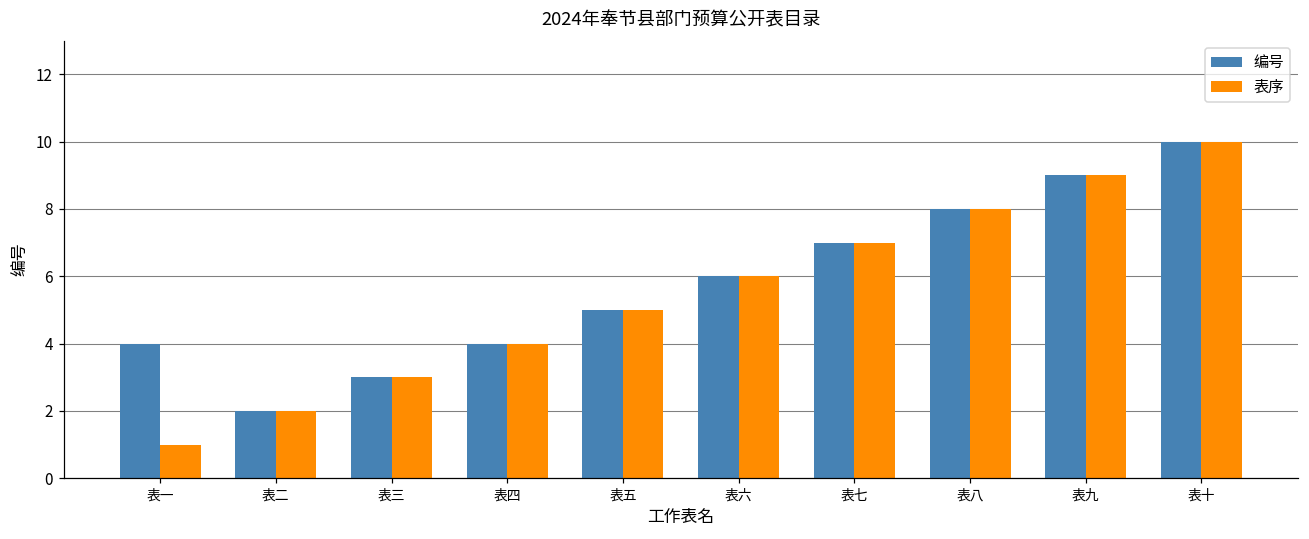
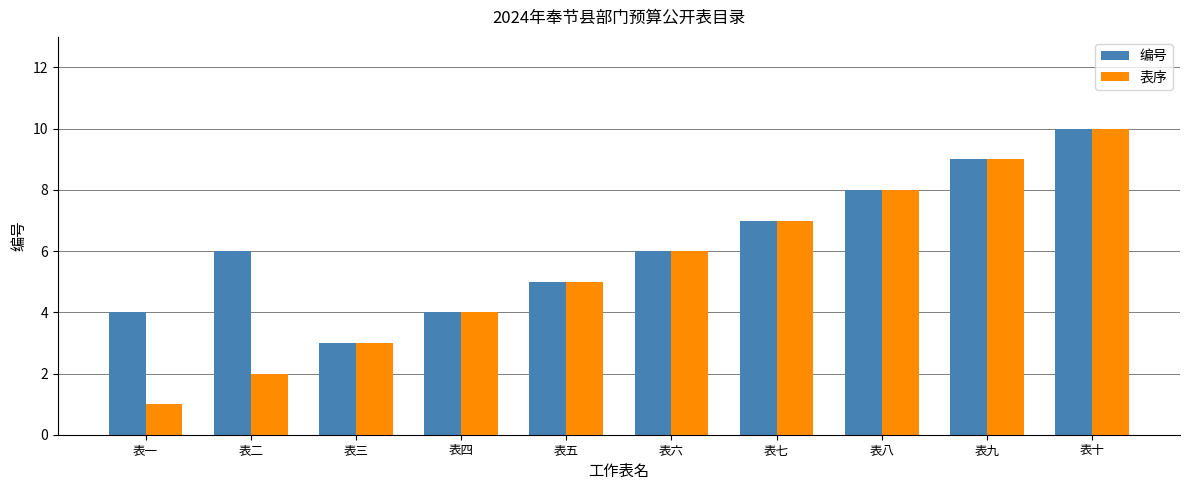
  {
    "编号": {
      "表一": 4,
-     "表二": 2,
+     "表二": 6,
      "表三": 3,
      "表四": 4,
      "表五": 5,
      "表六": 6,
      "表七": 7,
      "表八": 8,
      "表九": 9,
      "表十": 10
    },
    "表序": {
      "表一": 1,
      "表二": 2,
      "表三": 3,
      "表四": 4,
      "表五": 5,
      "表六": 6,
      "表七": 7,
      "表八": 8,
      "表九": 9,
      "表十": 10
    }
  }
